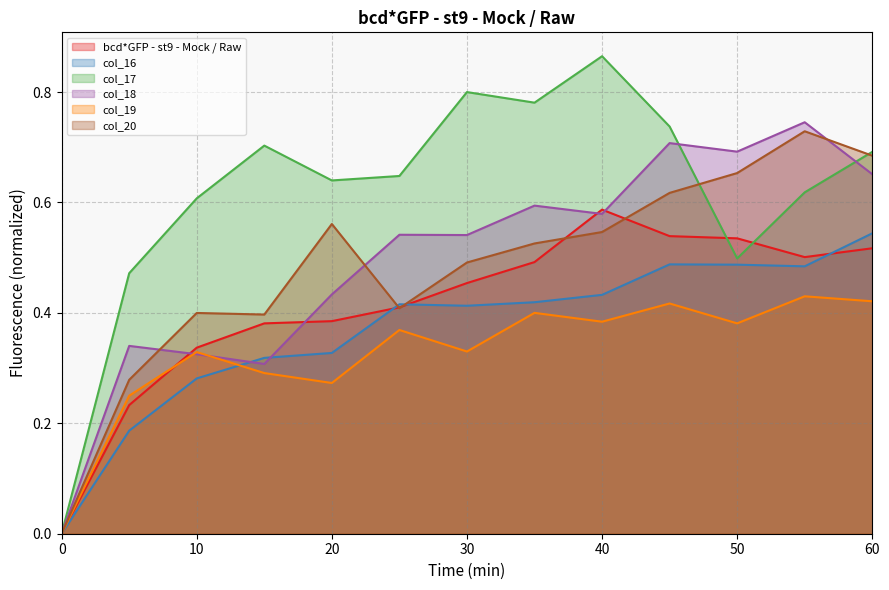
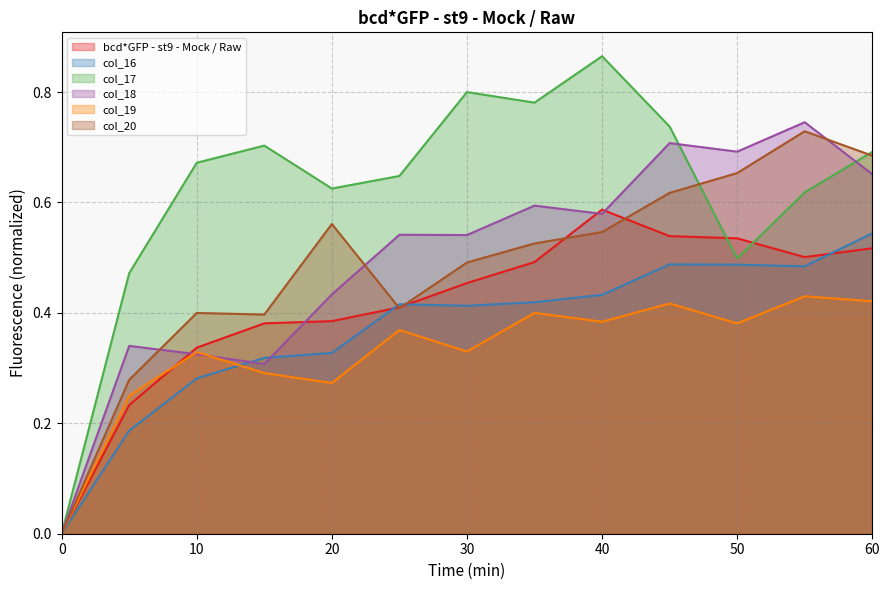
  {
    "col_17": {
-     "10": 0.61,
-     "20": 0.64,
+     "10": 0.67,
+     "20": 0.63,
      "30": 0.80,
      "40": 0.86,
      "50": 0.50,
      "60": 0.69
    }
  }
